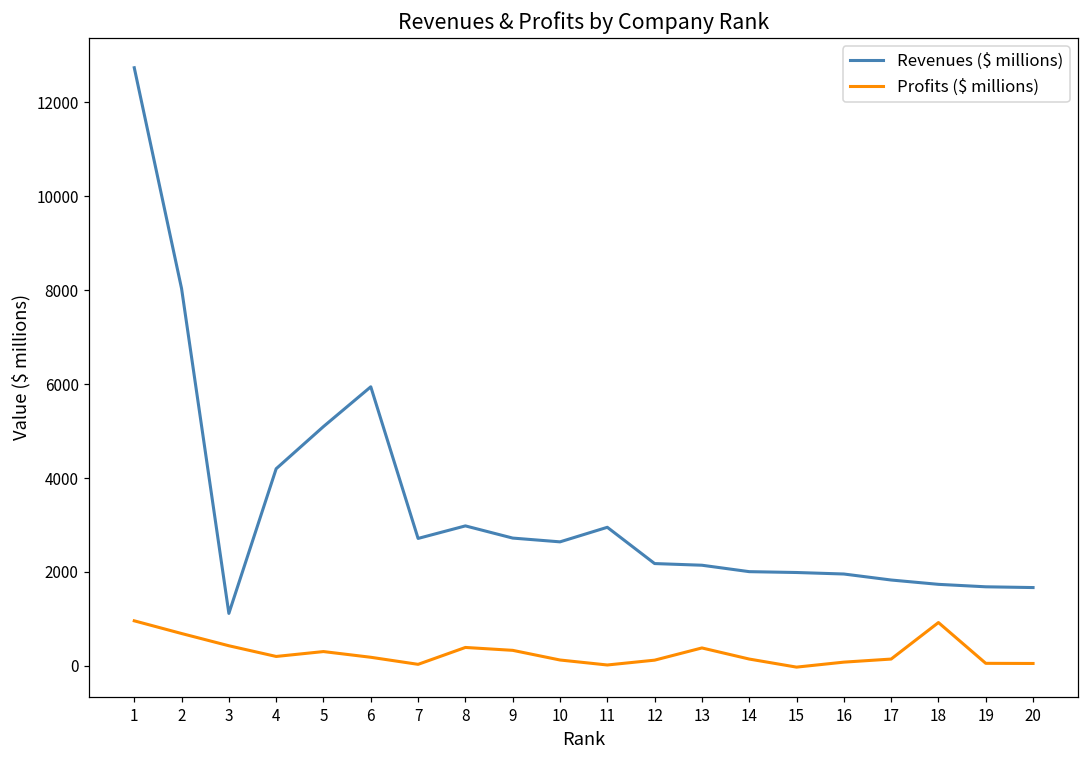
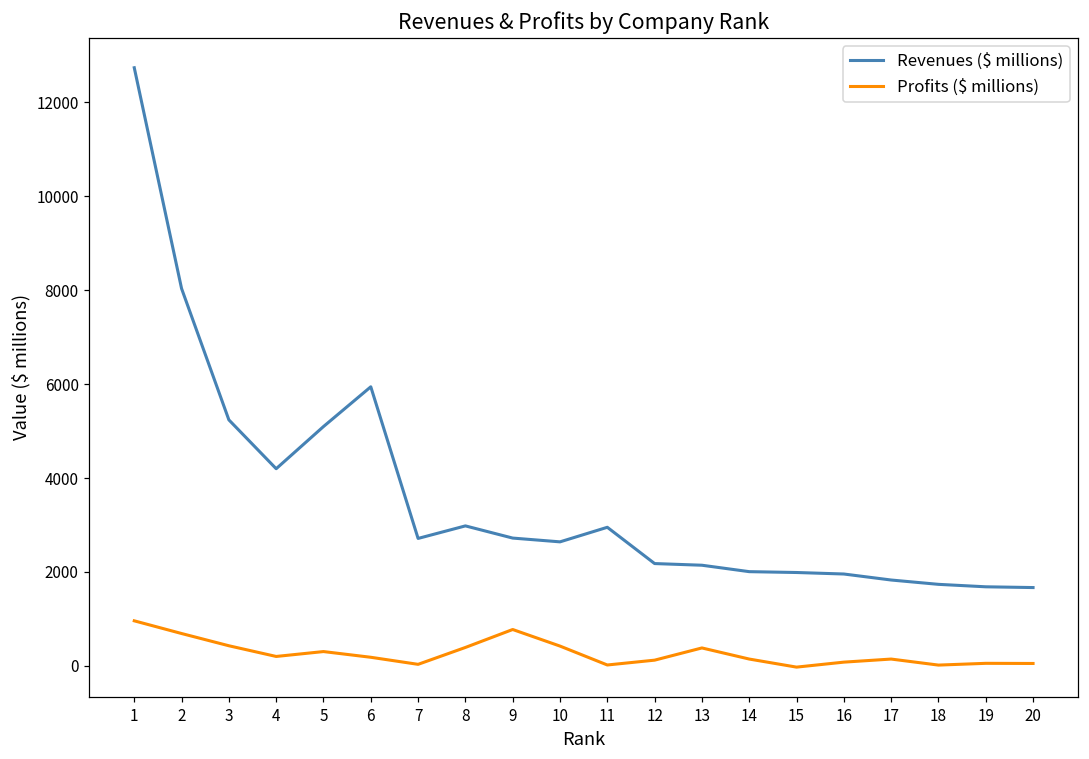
  {
    "Revenues ($ millions)": {
      "1": 12700,
      "2": 8000,
-     "3": 1100,
+     "3": 5200,
      "4": 4200,
      "5": 5100,
      "6": 5900,
      "7": 2700,
      "8": 3000,
      "9": 2700,
      "10": 2600,
      "11": 3000,
      "12": 2200,
      "13": 2100,
      "14": 2000,
      "15": 2000,
      "16": 2000,
      "17": 1800,
      "18": 1700,
      "19": 1700,
      "20": 1700
    },
    "Profits ($ millions)": {
      "1": 1000,
      "2": 700,
      "3": 400,
      "4": 200,
      "5": 300,
      "6": 200,
      "7": 0,
      "8": 400,
-     "9": 300,
-     "10": 100,
+     "9": 800,
+     "10": 400,
      "11": 0,
      "12": 100,
      "13": 400,
      "14": 100,
      "15": 0,
      "16": 100,
      "17": 100,
-     "18": 900,
+     "18": 0,
      "19": 100,
      "20": 100
    }
  }
